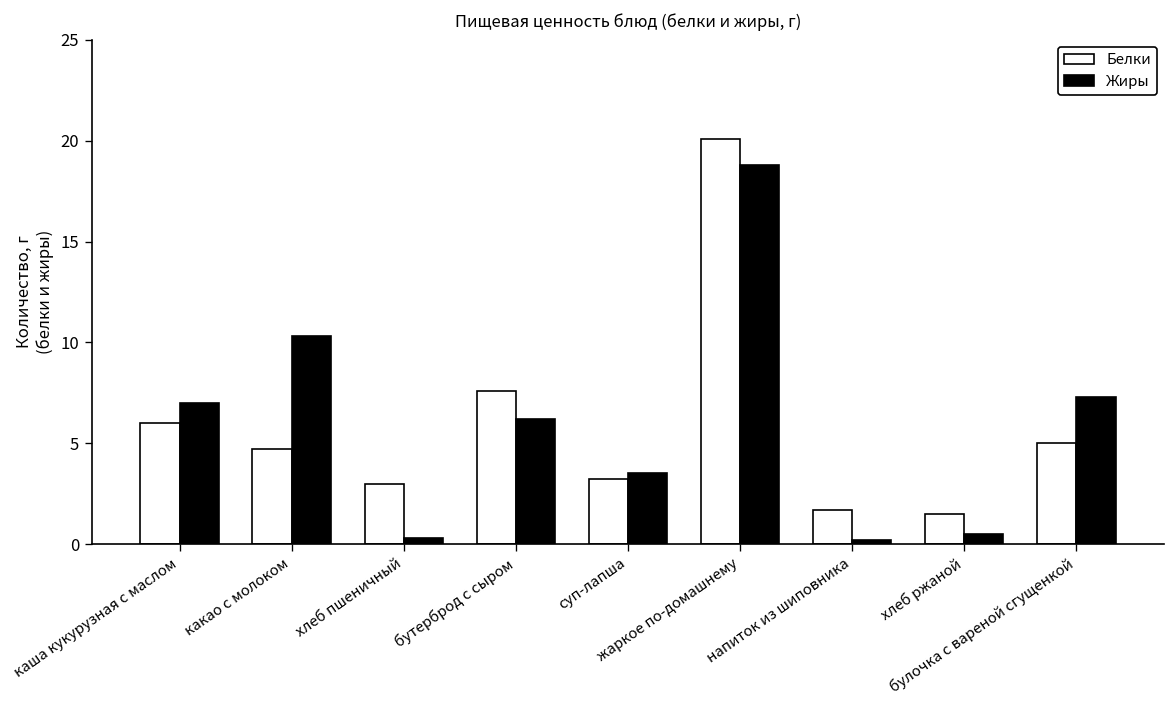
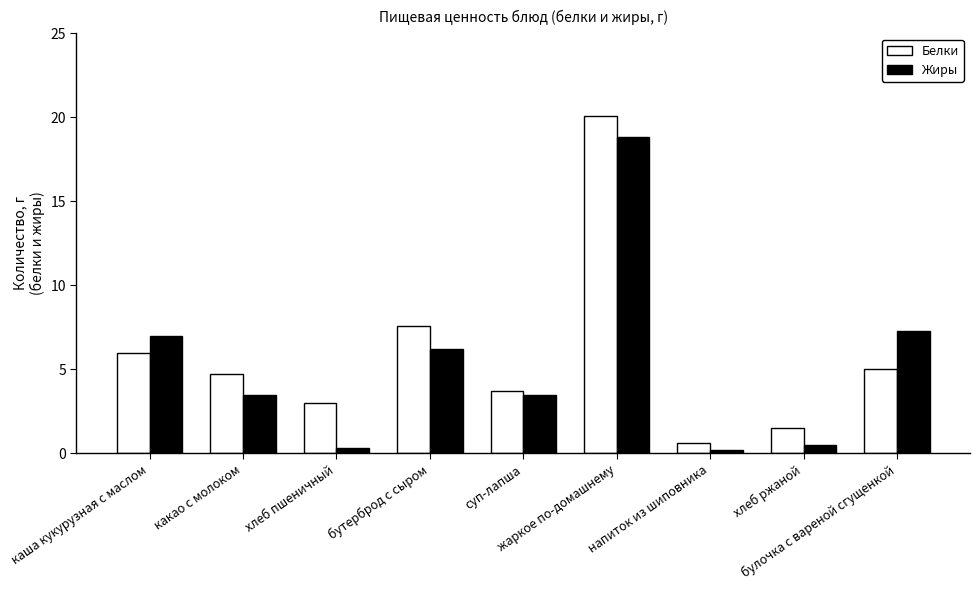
  {
    "Белки": {
      "каша кукурузная с маслом": 6.0,
      "какао с молоком": 4.7,
      "хлеб пшеничный": 3.0,
      "бутерброд с сыром": 7.6,
-     "суп-лапша": 3.2,
+     "суп-лапша": 3.7,
      "жаркое по-домашнему": 20.1,
-     "напиток из шиповника": 1.7,
+     "напиток из шиповника": 0.6,
      "хлеб ржаной": 1.5,
      "булочка с вареной сгущенкой": 5.0
    },
    "Жиры": {
      "каша кукурузная с маслом": 7.0,
-     "какао с молоком": 10.3,
+     "какао с молоком": 3.5,
      "хлеб пшеничный": 0.3,
      "бутерброд с сыром": 6.2,
      "суп-лапша": 3.5,
      "жаркое по-домашнему": 18.8,
      "напиток из шиповника": 0.2,
      "хлеб ржаной": 0.5,
      "булочка с вареной сгущенкой": 7.3
    }
  }
